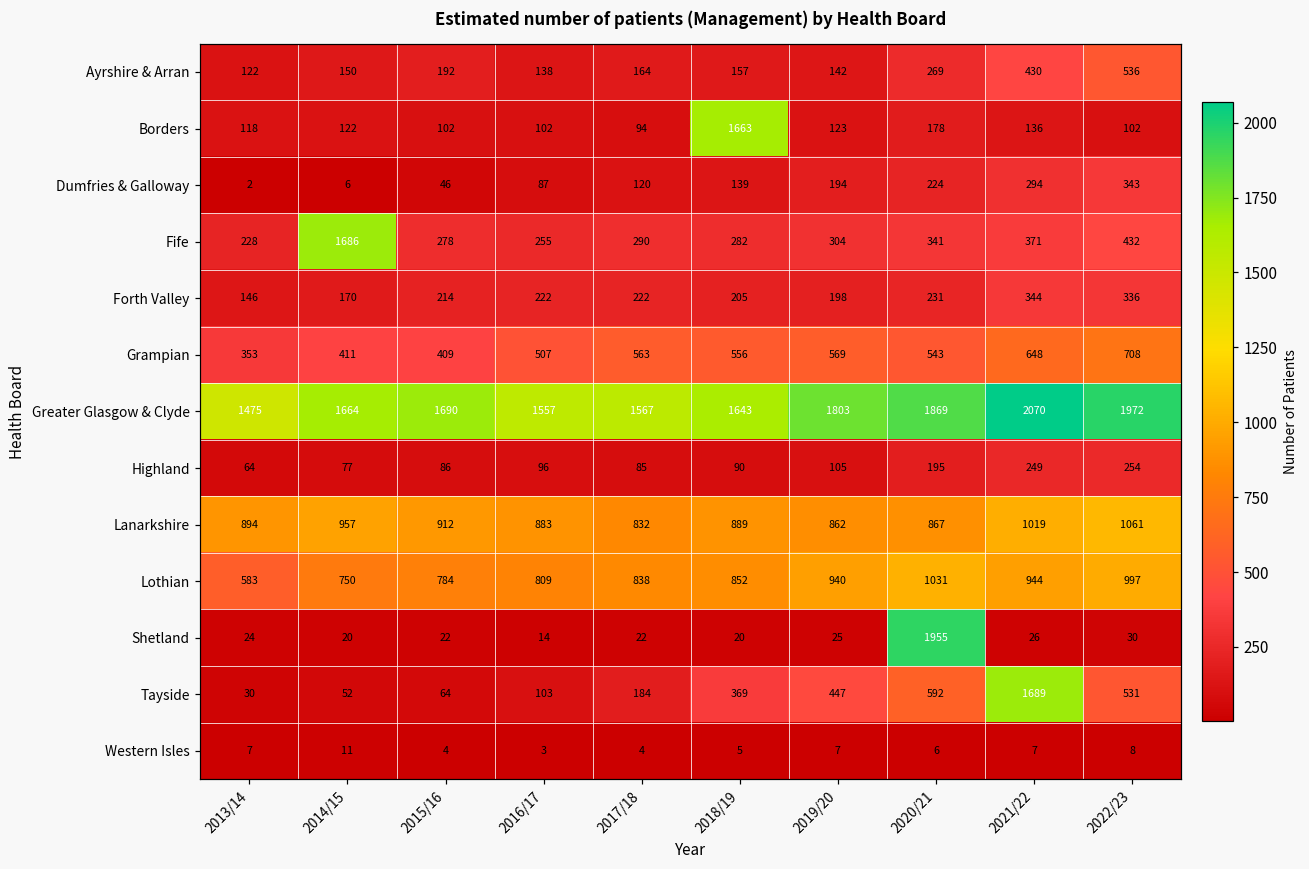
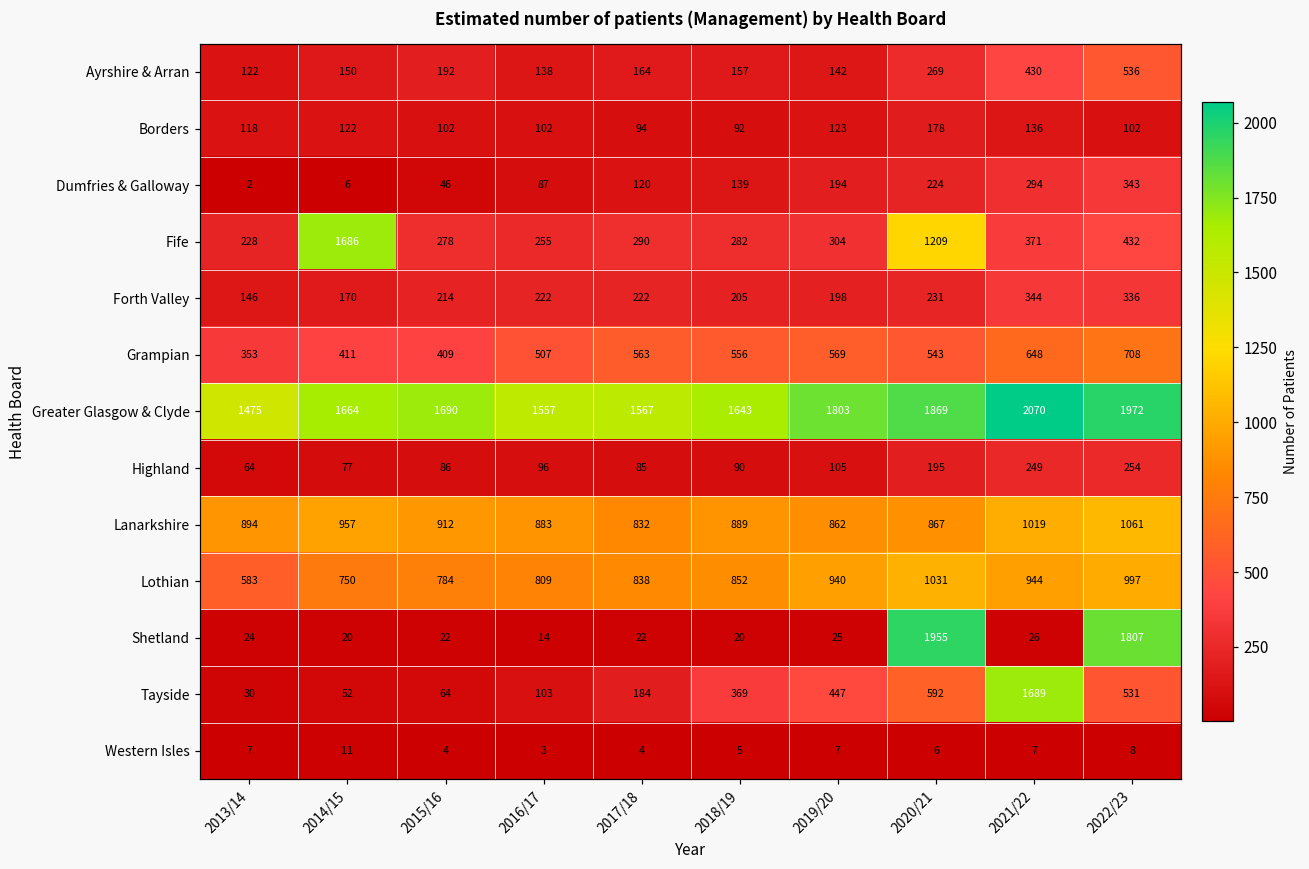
  {
    "Ayrshire & Arran": {
      "2013/14": 122,
      "2014/15": 150,
      "2015/16": 192,
      "2016/17": 138,
      "2017/18": 164,
      "2018/19": 157,
      "2019/20": 142,
      "2020/21": 269,
      "2021/22": 430,
      "2022/23": 536
    },
    "Borders": {
      "2013/14": 118,
      "2014/15": 122,
      "2015/16": 102,
      "2016/17": 102,
      "2017/18": 94,
-     "2018/19": 1663,
+     "2018/19": 92,
      "2019/20": 123,
      "2020/21": 178,
      "2021/22": 136,
      "2022/23": 102
    },
    "Dumfries & Galloway": {
      "2013/14": 2,
      "2014/15": 6,
      "2015/16": 46,
      "2016/17": 87,
      "2017/18": 120,
      "2018/19": 139,
      "2019/20": 194,
      "2020/21": 224,
      "2021/22": 294,
      "2022/23": 343
    },
    "Fife": {
      "2013/14": 228,
      "2014/15": 1686,
      "2015/16": 278,
      "2016/17": 255,
      "2017/18": 290,
      "2018/19": 282,
      "2019/20": 304,
-     "2020/21": 341,
+     "2020/21": 1209,
      "2021/22": 371,
      "2022/23": 432
    },
    "Forth Valley": {
      "2013/14": 146,
      "2014/15": 170,
      "2015/16": 214,
      "2016/17": 222,
      "2017/18": 222,
      "2018/19": 205,
      "2019/20": 198,
      "2020/21": 231,
      "2021/22": 344,
      "2022/23": 336
    },
    "Grampian": {
      "2013/14": 353,
      "2014/15": 411,
      "2015/16": 409,
      "2016/17": 507,
      "2017/18": 563,
      "2018/19": 556,
      "2019/20": 569,
      "2020/21": 543,
      "2021/22": 648,
      "2022/23": 708
    },
    "Greater Glasgow & Clyde": {
      "2013/14": 1475,
      "2014/15": 1664,
      "2015/16": 1690,
      "2016/17": 1557,
      "2017/18": 1567,
      "2018/19": 1643,
      "2019/20": 1803,
      "2020/21": 1869,
      "2021/22": 2070,
      "2022/23": 1972
    },
    "Highland": {
      "2013/14": 64,
      "2014/15": 77,
      "2015/16": 86,
      "2016/17": 96,
      "2017/18": 85,
      "2018/19": 90,
      "2019/20": 105,
      "2020/21": 195,
      "2021/22": 249,
      "2022/23": 254
    },
    "Lanarkshire": {
      "2013/14": 894,
      "2014/15": 957,
      "2015/16": 912,
      "2016/17": 883,
      "2017/18": 832,
      "2018/19": 889,
      "2019/20": 862,
      "2020/21": 867,
      "2021/22": 1019,
      "2022/23": 1061
    },
    "Lothian": {
      "2013/14": 583,
      "2014/15": 750,
      "2015/16": 784,
      "2016/17": 809,
      "2017/18": 838,
      "2018/19": 852,
      "2019/20": 940,
      "2020/21": 1031,
      "2021/22": 944,
      "2022/23": 997
    },
    "Shetland": {
      "2013/14": 24,
      "2014/15": 20,
      "2015/16": 22,
      "2016/17": 14,
      "2017/18": 22,
      "2018/19": 20,
      "2019/20": 25,
      "2020/21": 1955,
      "2021/22": 26,
-     "2022/23": 30
+     "2022/23": 1807
    },
    "Tayside": {
      "2013/14": 30,
      "2014/15": 52,
      "2015/16": 64,
      "2016/17": 103,
      "2017/18": 184,
      "2018/19": 369,
      "2019/20": 447,
      "2020/21": 592,
      "2021/22": 1689,
      "2022/23": 531
    },
    "Western Isles": {
      "2013/14": 7,
      "2014/15": 11,
      "2015/16": 4,
      "2016/17": 3,
      "2017/18": 4,
      "2018/19": 5,
      "2019/20": 7,
      "2020/21": 6,
      "2021/22": 7,
      "2022/23": 8
    }
  }
